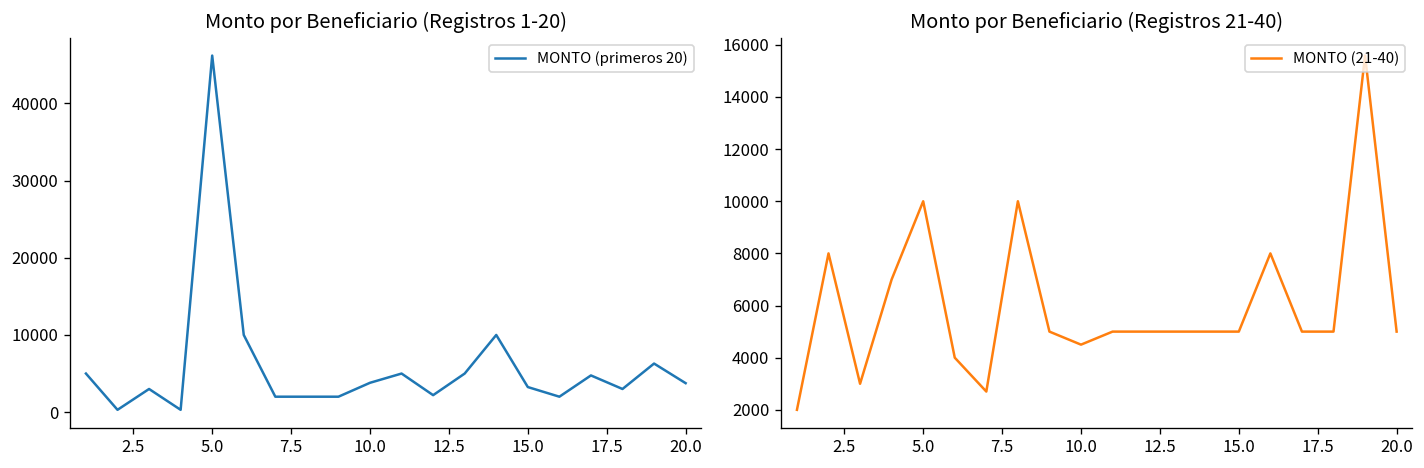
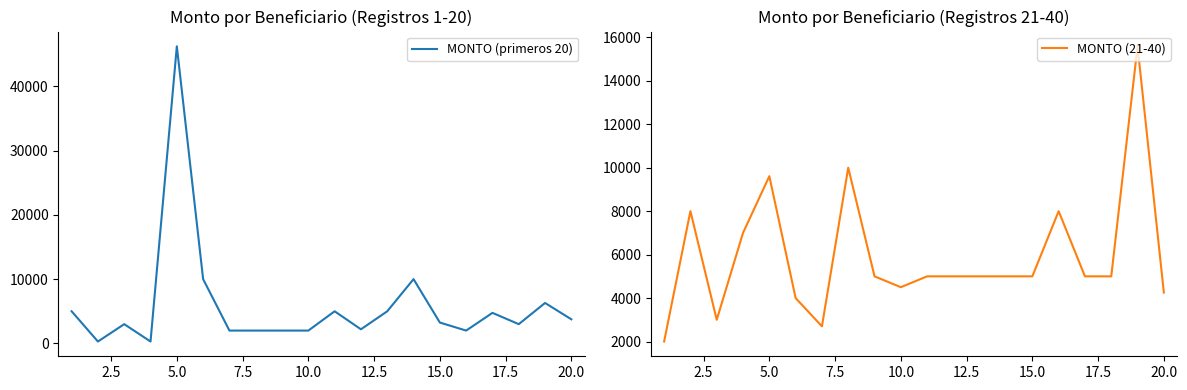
  {
    "Monto por Beneficiario (Registros 1-20)": {
      "5.0": 46000,
-     "10.0": 4000,
+     "10.0": 2000,
      "15.0": 3000,
      "20.0": 4000
    },
    "Monto por Beneficiario (Registros 21-40)": {
-     "5.0": 10000,
+     "5.0": 9600,
      "10.0": 4500,
      "15.0": 5000,
-     "20.0": 5000
+     "20.0": 4300
    }
  }
